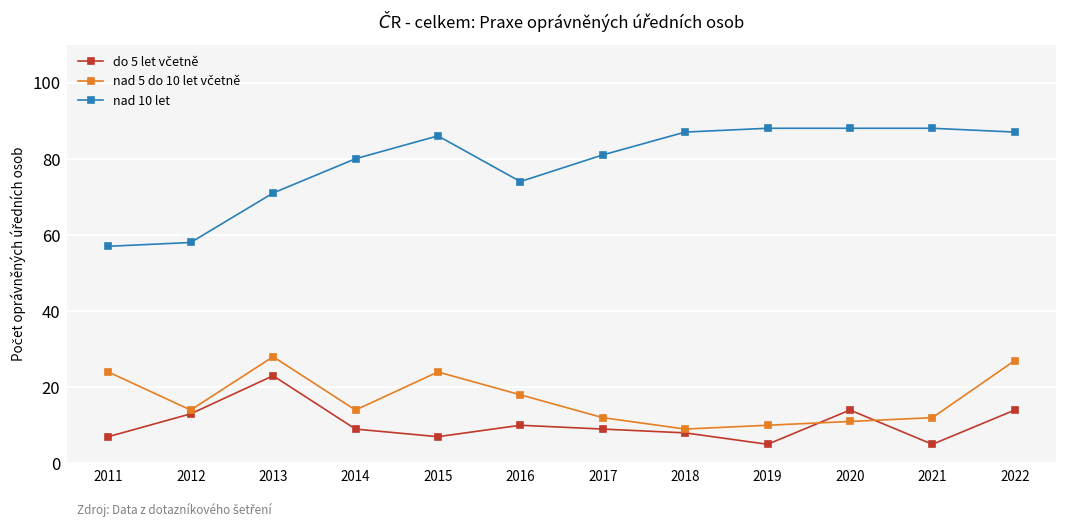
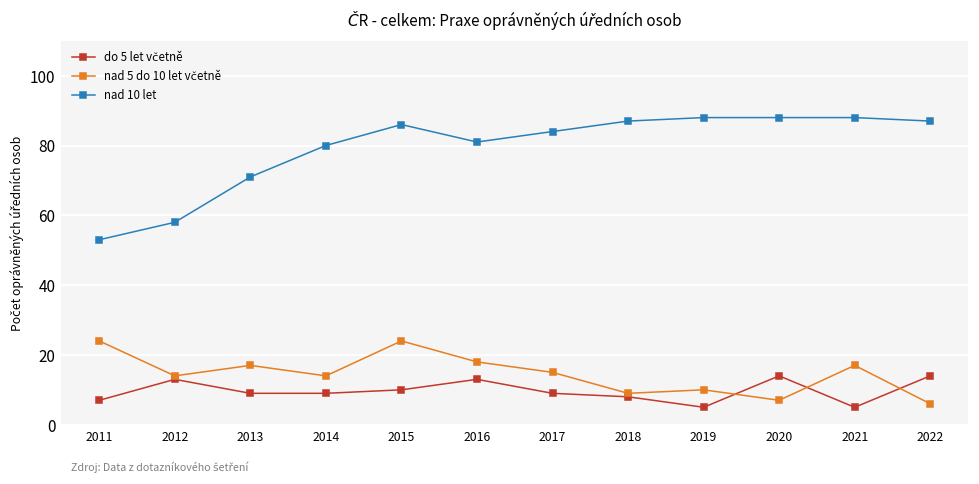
  {
    "do 5 let včetně": {
      "2011": 7,
      "2012": 13,
-     "2013": 23,
+     "2013": 9,
      "2014": 9,
-     "2015": 7,
-     "2016": 10,
+     "2015": 10,
+     "2016": 13,
      "2017": 9,
      "2018": 8,
      "2019": 5,
      "2020": 14,
      "2021": 5,
      "2022": 14
    },
    "nad 5 do 10 let včetně": {
      "2011": 24,
      "2012": 14,
-     "2013": 28,
+     "2013": 17,
      "2014": 14,
      "2015": 24,
      "2016": 18,
-     "2017": 12,
+     "2017": 15,
      "2018": 9,
      "2019": 10,
-     "2020": 11,
-     "2021": 12,
-     "2022": 27
+     "2020": 7,
+     "2021": 17,
+     "2022": 6
    },
    "nad 10 let": {
-     "2011": 57,
+     "2011": 53,
      "2012": 58,
      "2013": 71,
      "2014": 80,
      "2015": 86,
-     "2016": 74,
-     "2017": 81,
+     "2016": 81,
+     "2017": 84,
      "2018": 87,
      "2019": 88,
      "2020": 88,
      "2021": 88,
      "2022": 87
    }
  }
